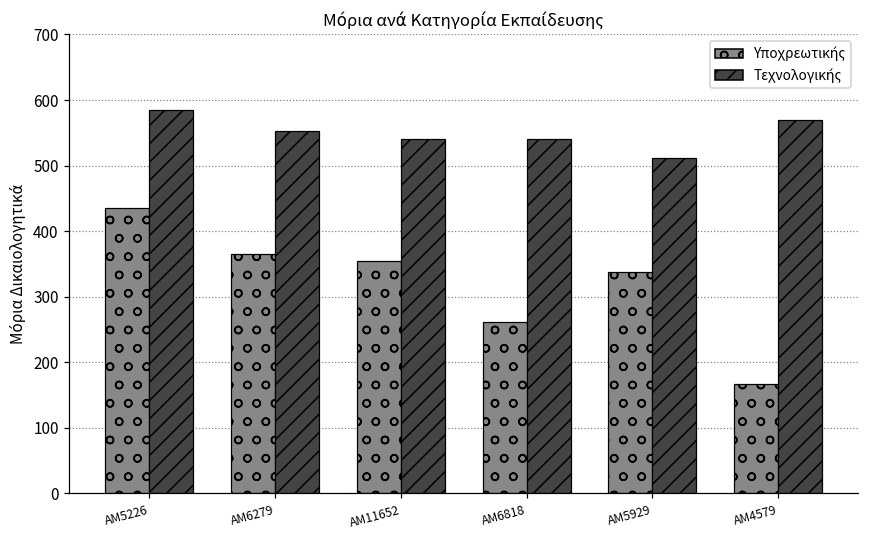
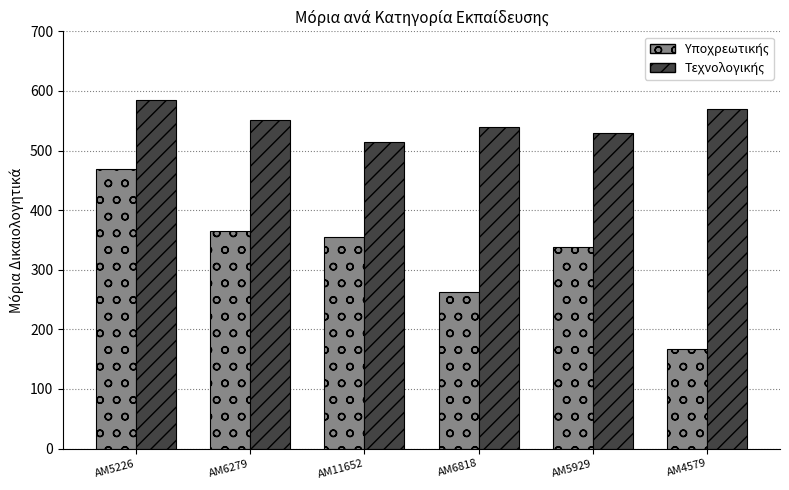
  {
    "Υποχρεωτικής": {
-     "ΑΜ5226": 440,
+     "ΑΜ5226": 470,
      "ΑΜ6279": 370,
      "ΑΜ11652": 360,
      "ΑΜ6818": 260,
      "ΑΜ5929": 340,
      "ΑΜ4579": 170
    },
    "Τεχνολογικής": {
      "ΑΜ5226": 590,
      "ΑΜ6279": 550,
-     "ΑΜ11652": 540,
+     "ΑΜ11652": 520,
      "ΑΜ6818": 540,
-     "ΑΜ5929": 510,
+     "ΑΜ5929": 530,
      "ΑΜ4579": 570
    }
  }
